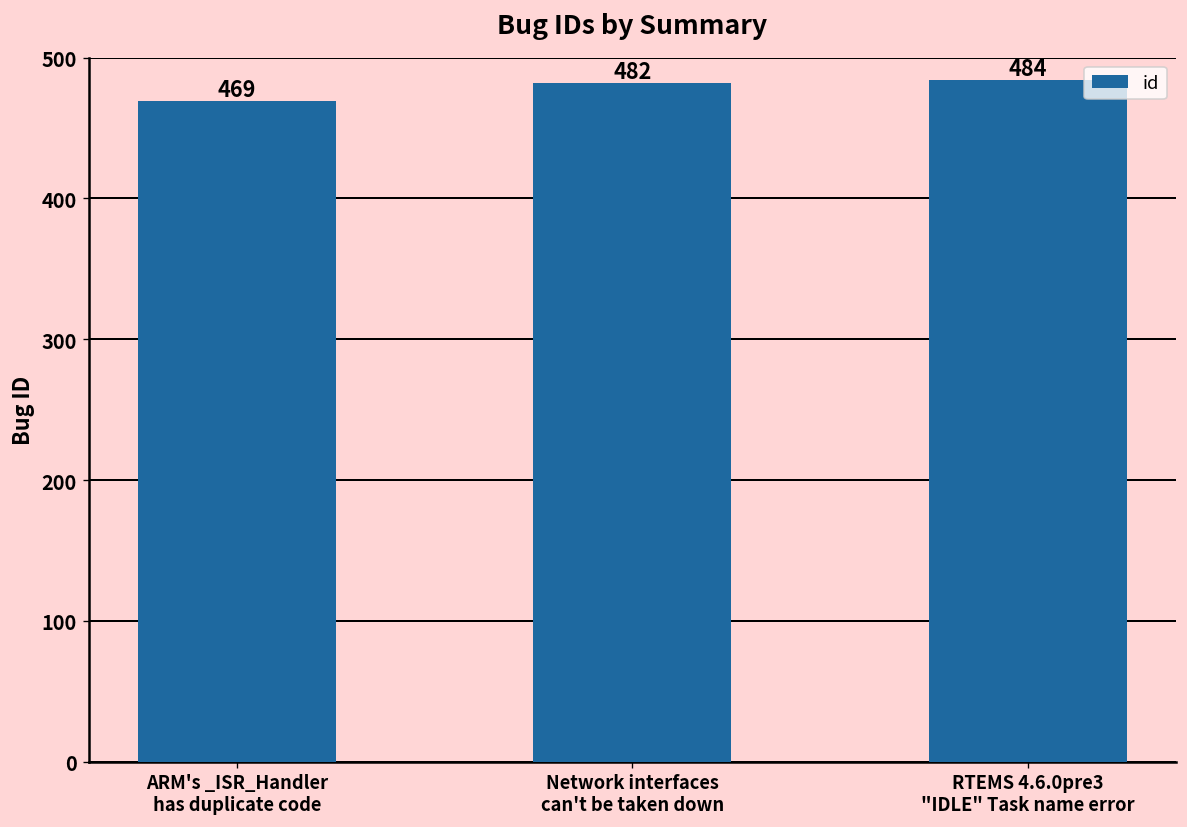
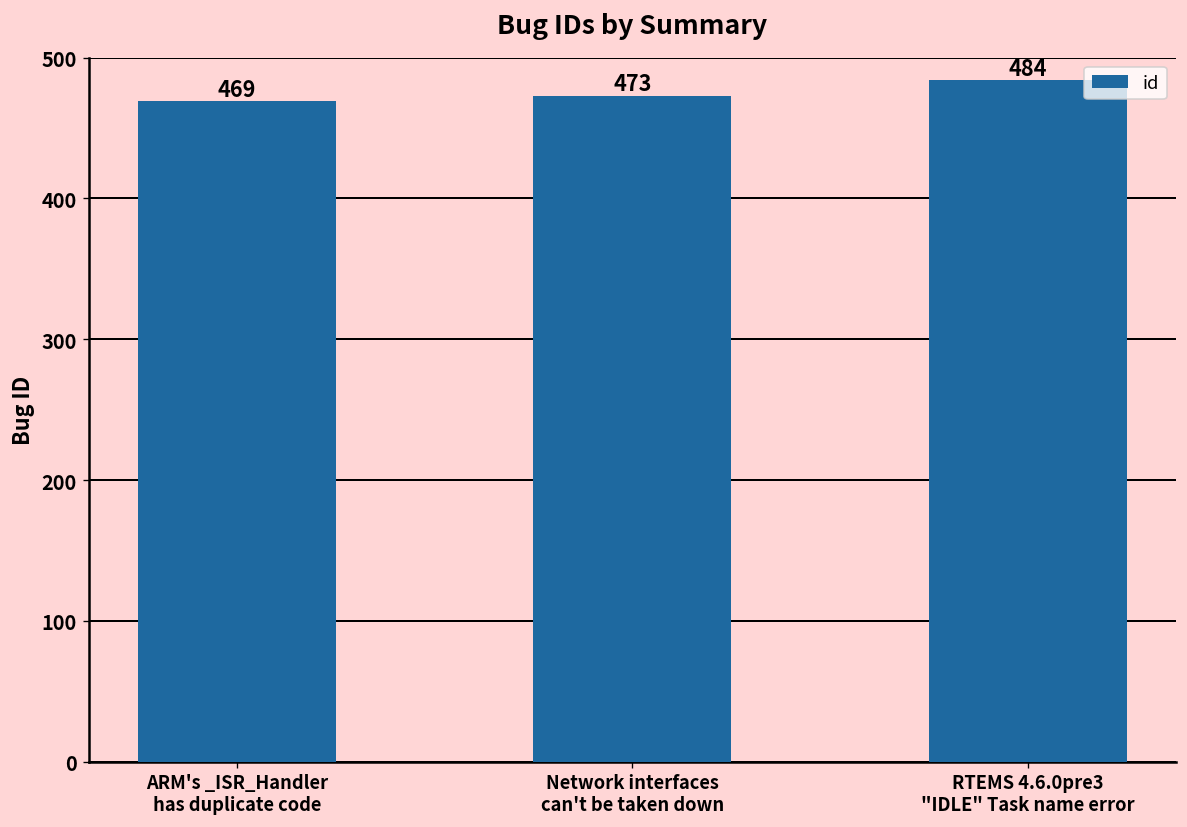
  {
    "ARM's _ISR_Handler has duplicate code": 469,
-   "Network interfaces can't be taken down": 482,
+   "Network interfaces can't be taken down": 473,
    "RTEMS 4.6.0pre3 \"IDLE\" Task name error": 484
  }
